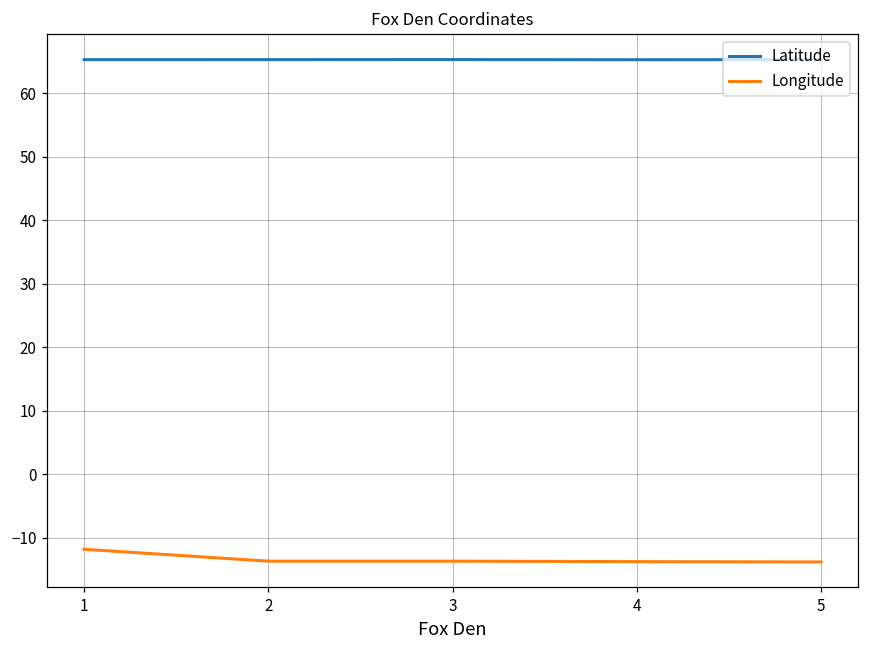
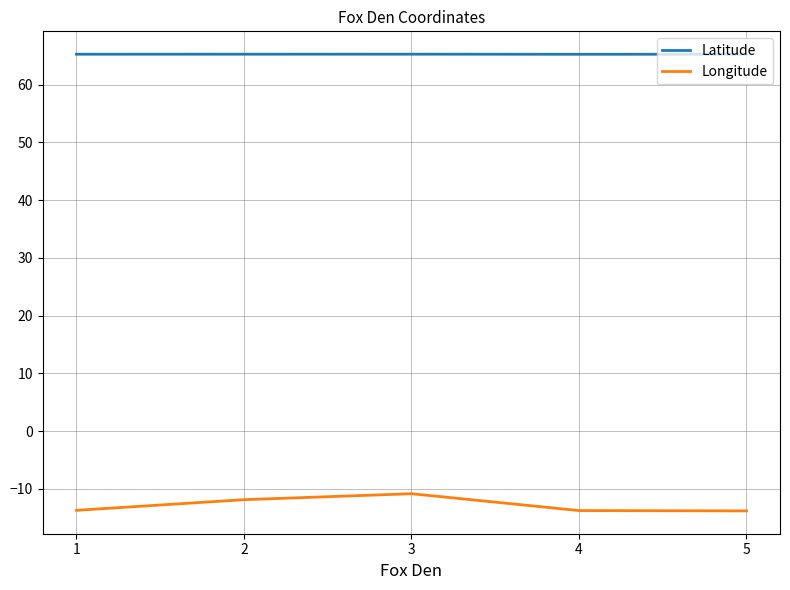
  {
    "Latitude": {
      "1": 65,
      "2": 65,
      "3": 65,
      "4": 65
    },
    "Longitude": {
-     "1": -12,
-     "2": -14,
-     "3": -14,
+     "1": -14,
+     "2": -12,
+     "3": -11,
      "4": -14,
      "5": -14
    }
  }
